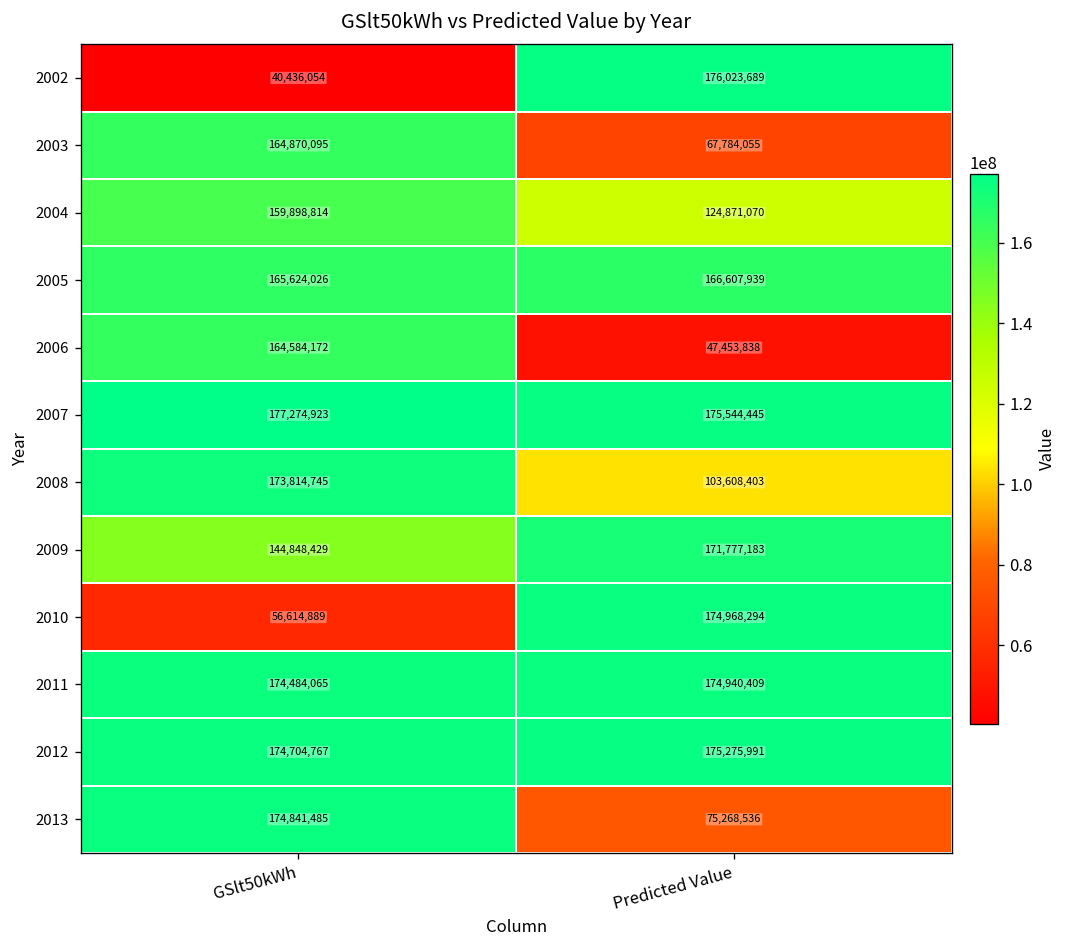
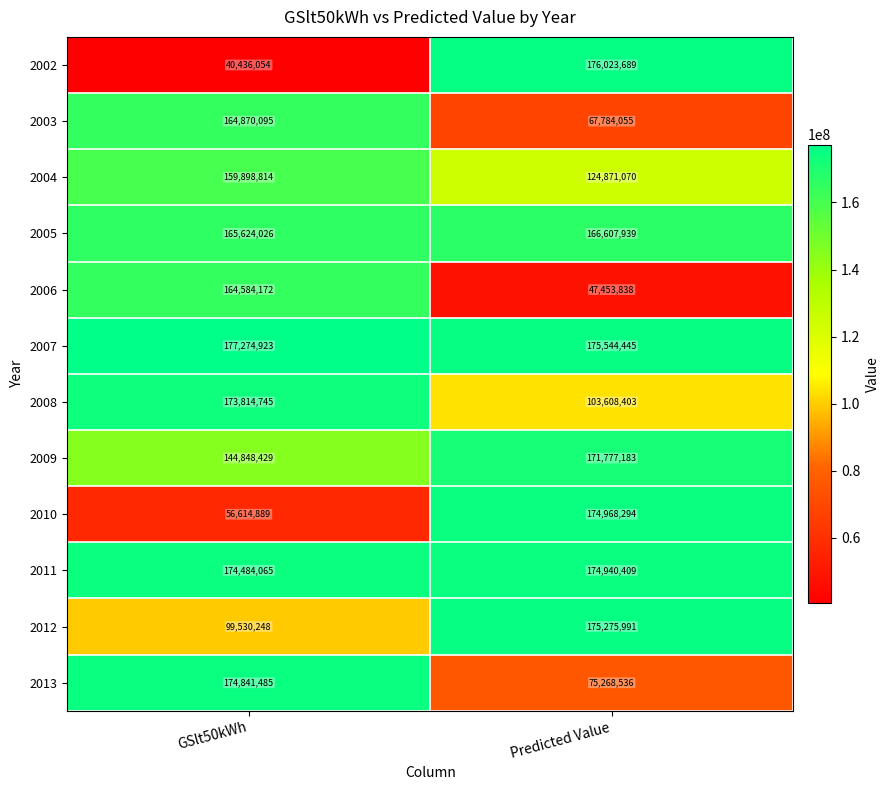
  {
    "2012": {
-     "GSlt50kWh": "174,704,767"
+     "GSlt50kWh": "99,530,248"
    }
  }
